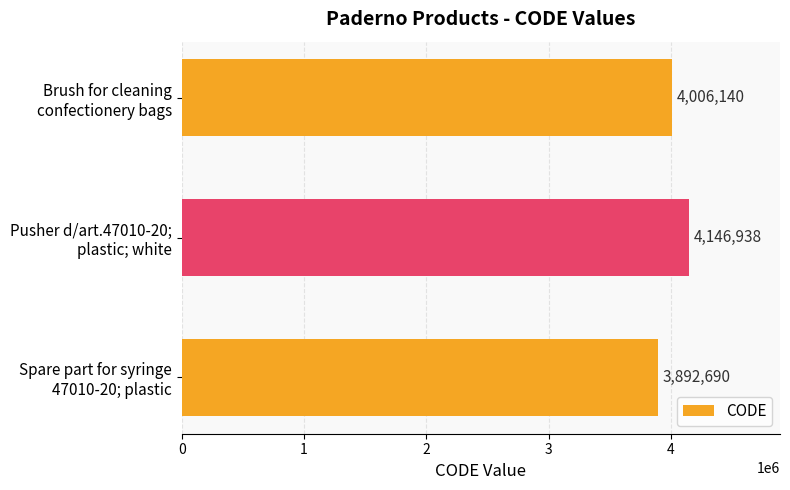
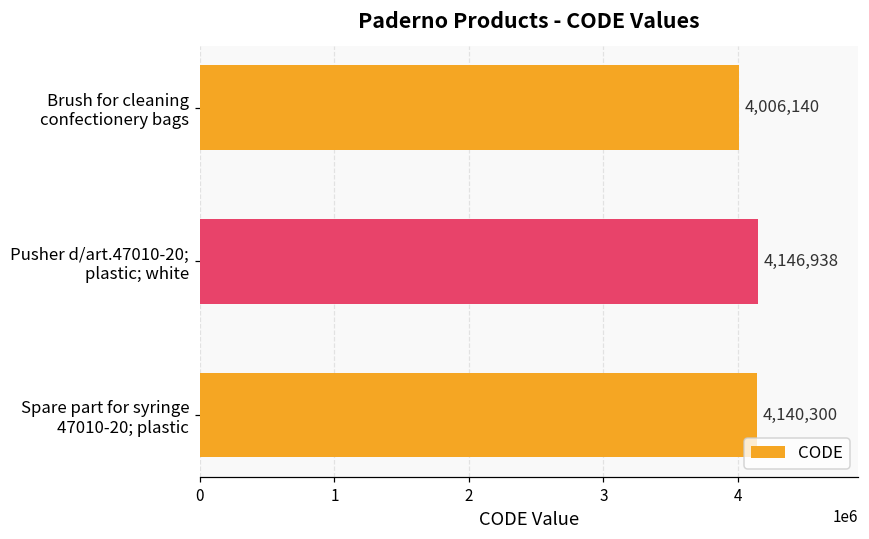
  {
    "Brush for cleaning confectionery bags": "4,006,140",
    "Pusher d/art.47010-20; plastic; white": "4,146,938",
-   "Spare part for syringe 47010-20; plastic": "3,892,690"
+   "Spare part for syringe 47010-20; plastic": "4,140,300"
  }
